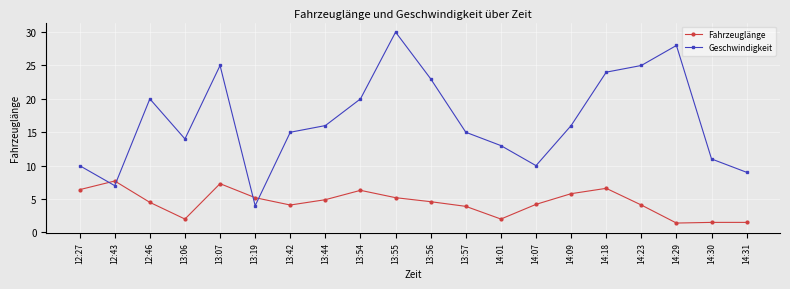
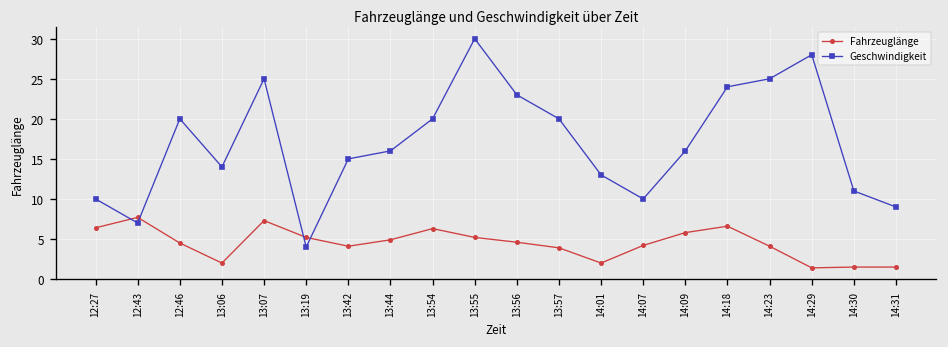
  {
    "Fahrzeuglänge": {
      "12:27": 6,
      "12:43": 8,
      "12:46": 5,
      "13:06": 2,
      "13:07": 7,
      "13:19": 5,
      "13:42": 4,
      "13:44": 5,
      "13:54": 6,
      "13:55": 5,
      "13:56": 5,
      "13:57": 4,
      "14:01": 2,
      "14:07": 4,
      "14:09": 6,
      "14:18": 7,
      "14:23": 4,
      "14:29": 1,
      "14:30": 2,
      "14:31": 2
    },
    "Geschwindigkeit": {
      "12:27": 10,
      "12:43": 7,
      "12:46": 20,
      "13:06": 14,
      "13:07": 25,
      "13:19": 4,
      "13:42": 15,
      "13:44": 16,
      "13:54": 20,
      "13:55": 30,
      "13:56": 23,
-     "13:57": 15,
+     "13:57": 20,
      "14:01": 13,
      "14:07": 10,
      "14:09": 16,
      "14:18": 24,
      "14:23": 25,
      "14:29": 28,
      "14:30": 11,
      "14:31": 9
    }
  }
